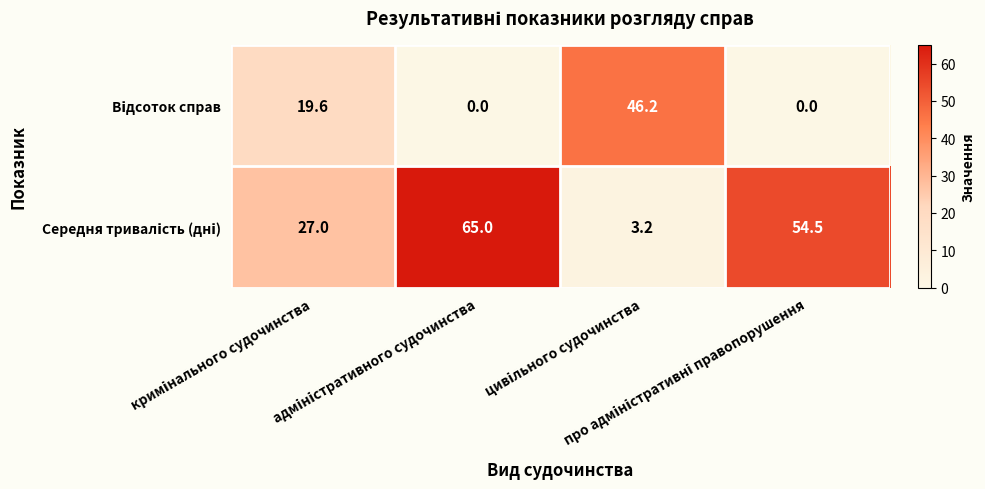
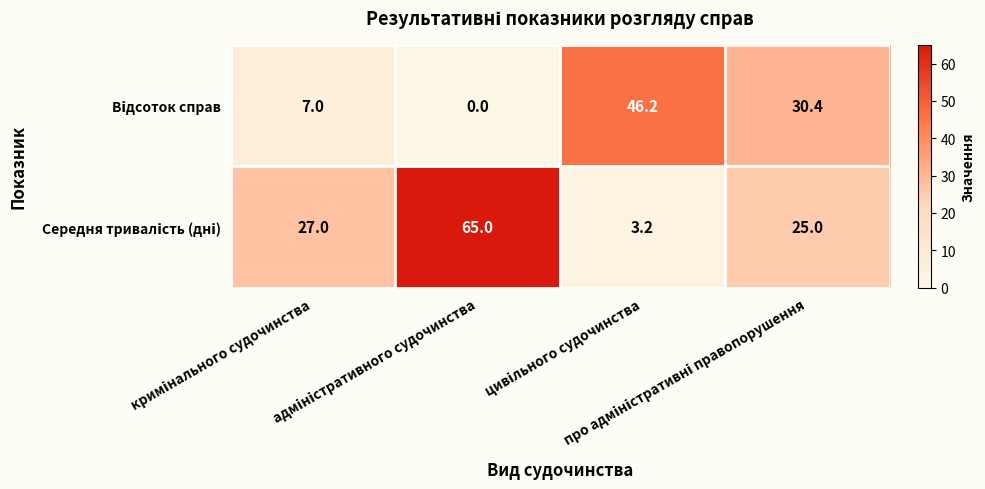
  {
    "Відсоток справ": {
-     "кримінального судочинства": 19.6,
+     "кримінального судочинства": 7.0,
      "адміністративного судочинства": 0.0,
      "цивільного судочинства": 46.2,
-     "про адміністративні правопорушення": 0.0
+     "про адміністративні правопорушення": 30.4
    },
    "Середня тривалість (дні)": {
      "кримінального судочинства": 27.0,
      "адміністративного судочинства": 65.0,
      "цивільного судочинства": 3.2,
-     "про адміністративні правопорушення": 54.5
+     "про адміністративні правопорушення": 25.0
    }
  }
